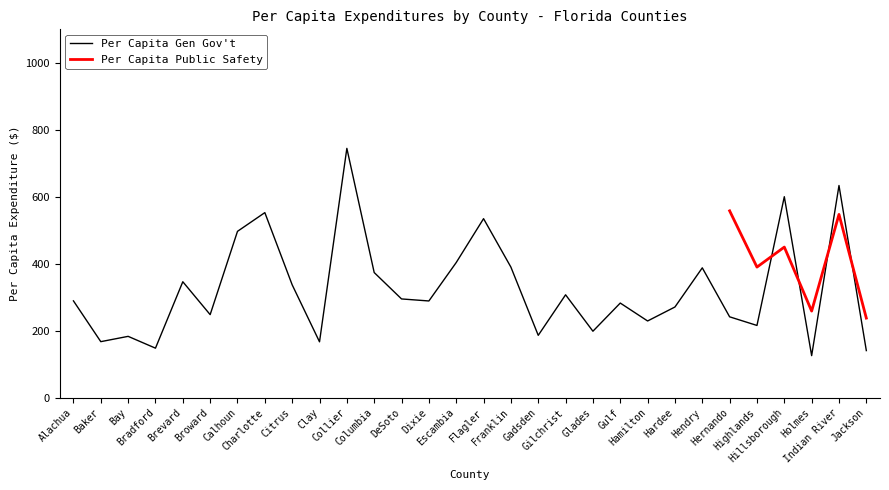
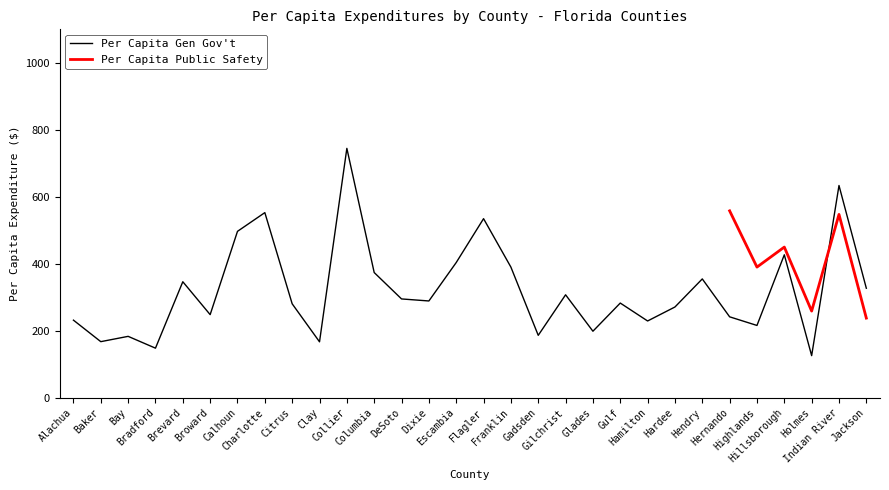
  {
    "Per Capita Gen Gov't": {
-     "Alachua": 290,
+     "Alachua": 230,
      "Baker": 170,
      "Bay": 180,
      "Bradford": 150,
      "Brevard": 350,
      "Broward": 250,
      "Calhoun": 500,
      "Charlotte": 550,
-     "Citrus": 340,
+     "Citrus": 280,
      "Clay": 170,
      "Collier": 740,
      "Columbia": 370,
      "DeSoto": 300,
      "Dixie": 290,
      "Escambia": 400,
      "Flagler": 530,
      "Franklin": 390,
      "Gadsden": 190,
      "Gilchrist": 310,
      "Glades": 200,
      "Gulf": 280,
      "Hamilton": 230,
      "Hardee": 270,
-     "Hendry": 390,
+     "Hendry": 350,
      "Hernando": 240,
      "Highlands": 220,
-     "Hillsborough": 600,
+     "Hillsborough": 430,
      "Holmes": 130,
      "Indian River": 630,
-     "Jackson": 140
+     "Jackson": 330
    },
    "Per Capita Public Safety": {
      "Hernando": 560,
      "Highlands": 390,
      "Hillsborough": 450,
      "Holmes": 260,
      "Indian River": 550,
      "Jackson": 240
    }
  }
